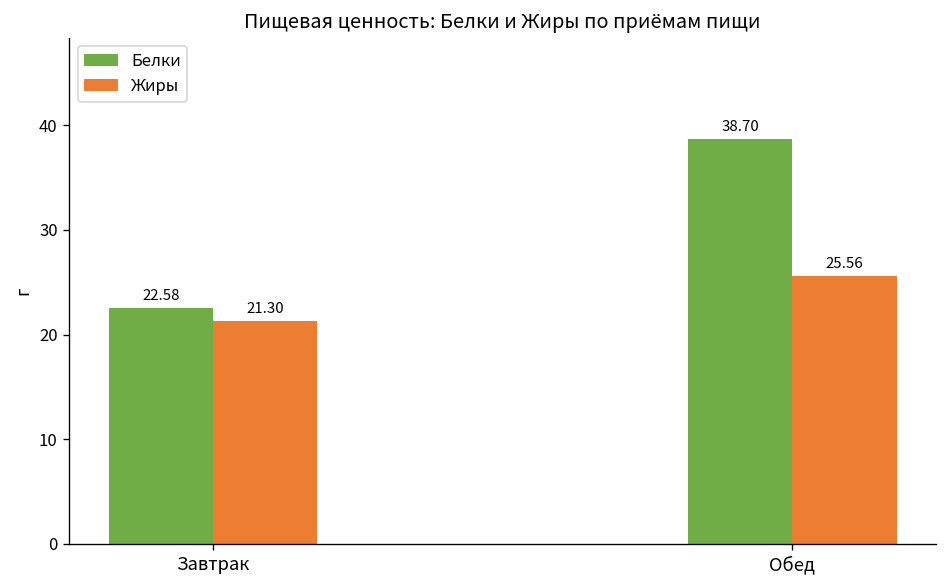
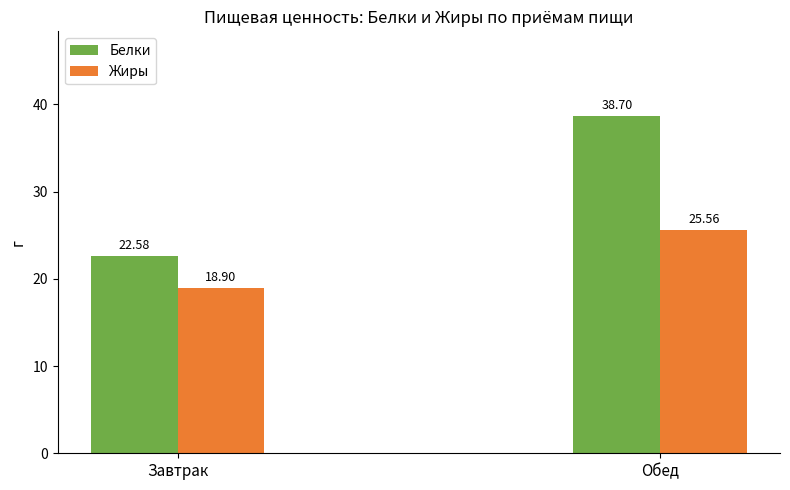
  {
    "Белки": {
      "Завтрак": 22.58,
      "Обед": 38.70
    },
    "Жиры": {
-     "Завтрак": 21.30,
+     "Завтрак": 18.90,
      "Обед": 25.56
    }
  }
